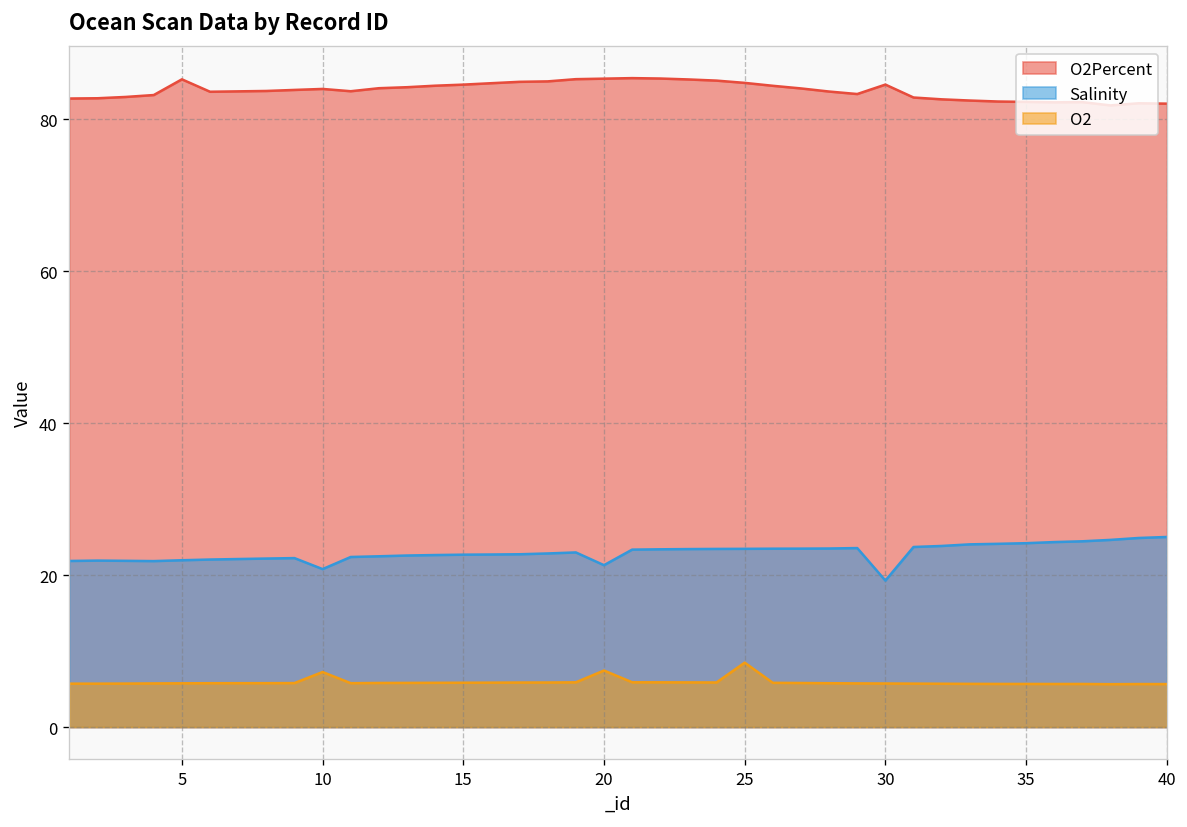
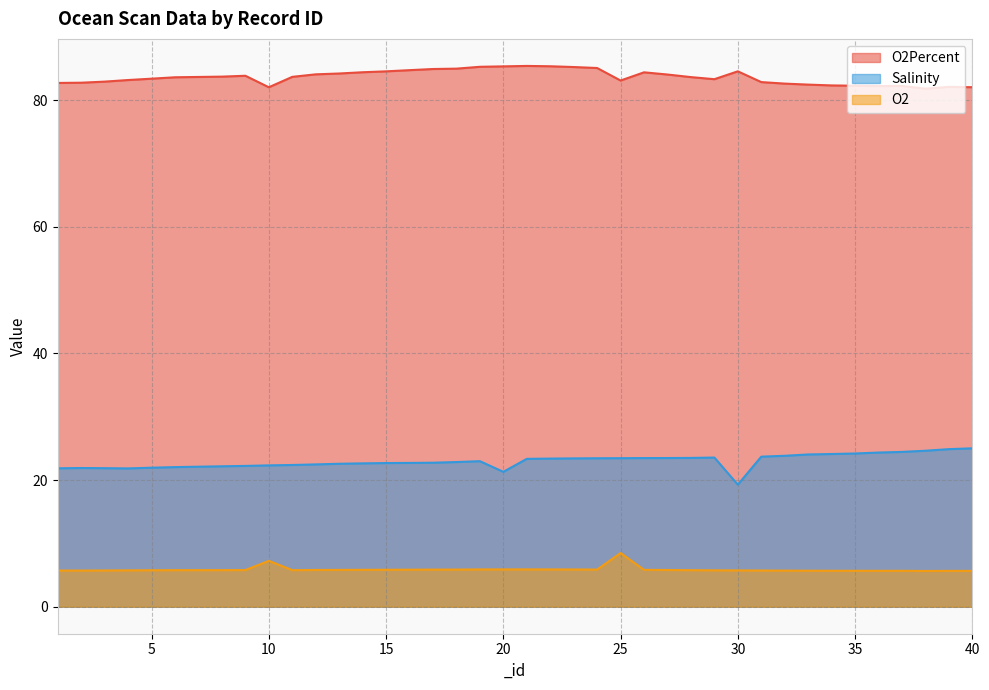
  {
    "O2Percent": {
-     "5": 85,
-     "10": 84,
+     "5": 83,
+     "10": 82,
      "15": 85,
      "20": 85,
-     "25": 85,
+     "25": 83,
      "30": 85,
      "40": 82
    },
    "Salinity": {
      "5": 22,
-     "10": 21,
+     "10": 22,
      "15": 23,
      "20": 21,
      "25": 23,
      "30": 19,
      "35": 24,
      "40": 25
    },
    "O2": {
      "5": 6,
      "10": 7,
      "15": 6,
-     "20": 7,
+     "20": 6,
      "25": 8,
      "30": 6,
      "35": 6,
      "40": 6
    }
  }
